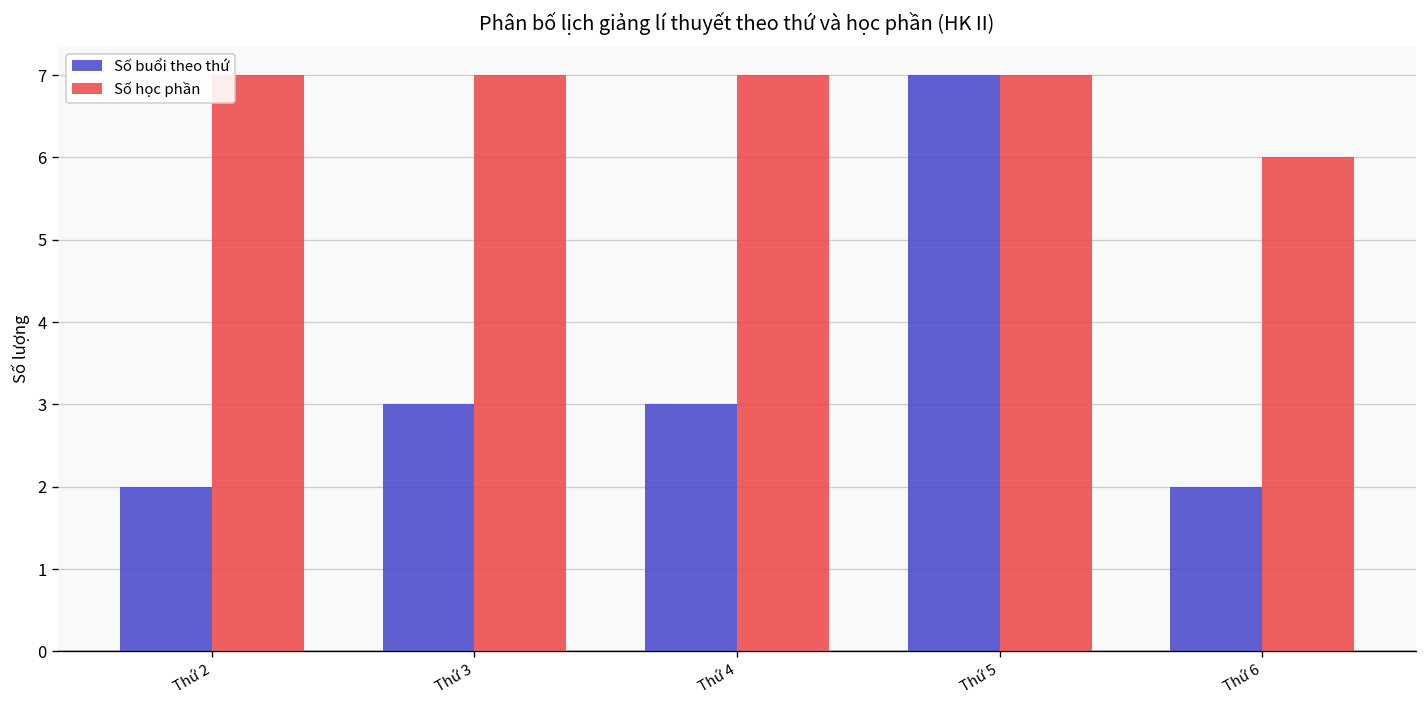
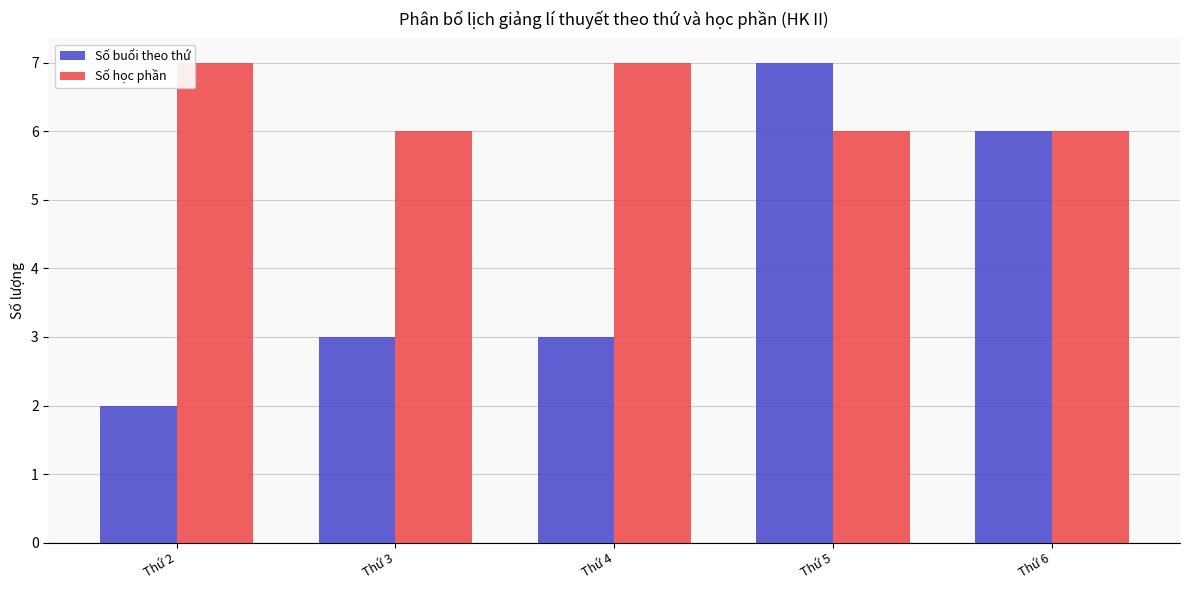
  {
    "Số buổi theo thứ": {
      "Thứ 2": 2,
      "Thứ 3": 3,
      "Thứ 4": 3,
      "Thứ 5": 7,
-     "Thứ 6": 2
+     "Thứ 6": 6
    },
    "Số học phần": {
      "Thứ 2": 7,
-     "Thứ 3": 7,
+     "Thứ 3": 6,
      "Thứ 4": 7,
-     "Thứ 5": 7,
+     "Thứ 5": 6,
      "Thứ 6": 6
    }
  }
